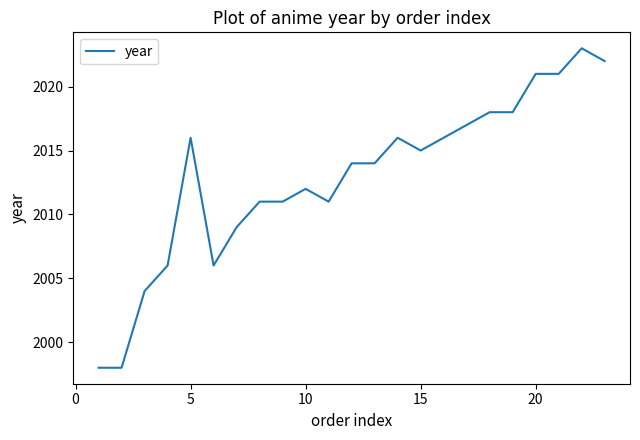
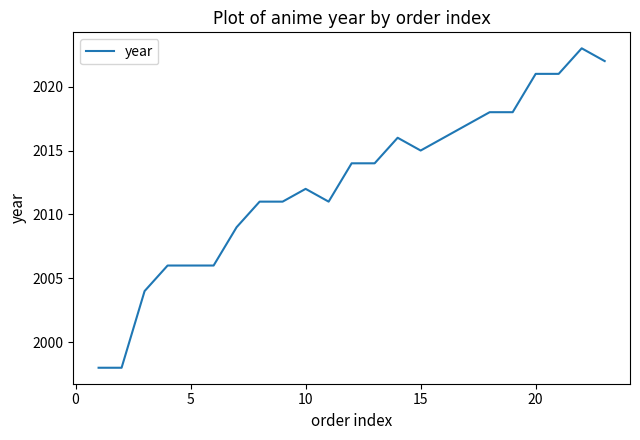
  {
-   "5": 2016,
+   "5": 2006,
    "10": 2012,
    "15": 2015,
    "20": 2021
  }
